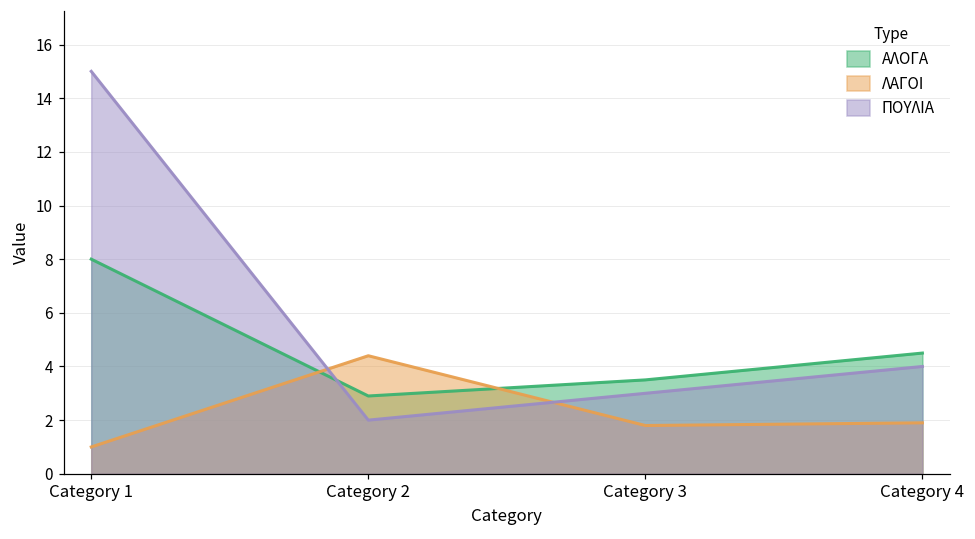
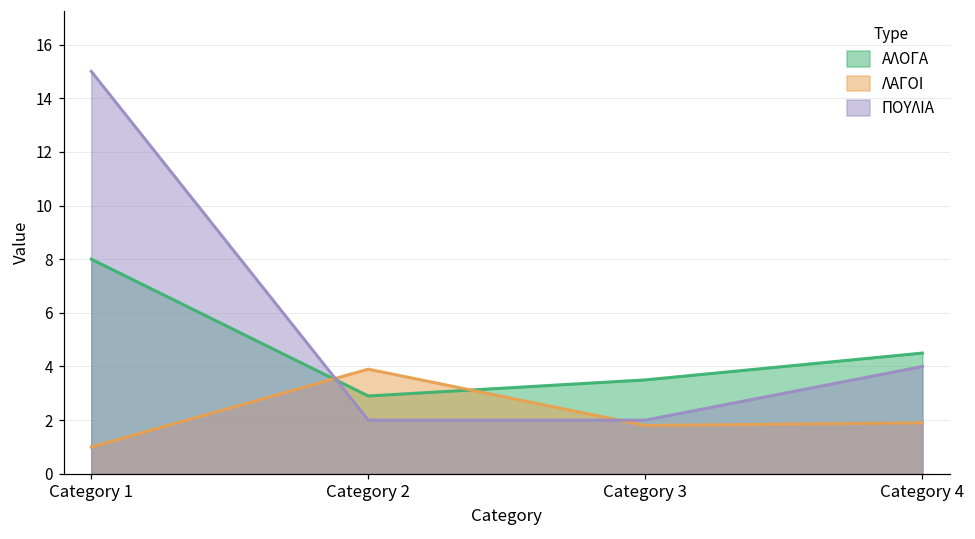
  {
    "ΑΛΟΓΑ": {
      "Category 1": 8.0,
      "Category 2": 2.9,
      "Category 3": 3.5,
      "Category 4": 4.5
    },
    "ΛΑΓΟΙ": {
      "Category 1": 1.0,
-     "Category 2": 4.4,
+     "Category 2": 3.9,
      "Category 3": 1.8,
      "Category 4": 1.9
    },
    "ΠΟΥΛΙΑ": {
      "Category 1": 15,
      "Category 2": 2,
-     "Category 3": 3,
+     "Category 3": 2,
      "Category 4": 4
    }
  }
